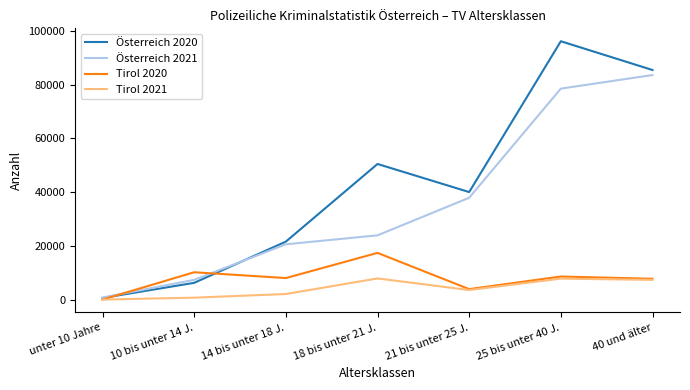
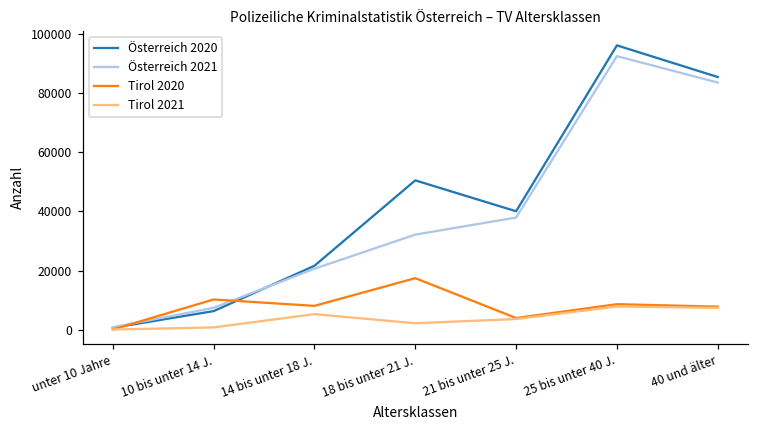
  {
    "Österreich 2020": {
      "10 bis unter 14 J.": 6000,
      "14 bis unter 18 J.": 22000,
      "18 bis unter 21 J.": 51000,
      "21 bis unter 25 J.": 40000,
      "25 bis unter 40 J.": 96000,
      "40 und älter": 85000
    },
    "Österreich 2021": {
      "10 bis unter 14 J.": 7000,
      "14 bis unter 18 J.": 21000,
-     "18 bis unter 21 J.": 24000,
+     "18 bis unter 21 J.": 32000,
      "21 bis unter 25 J.": 38000,
-     "25 bis unter 40 J.": 79000,
+     "25 bis unter 40 J.": 93000,
      "40 und älter": 84000
    },
    "Tirol 2020": {
      "10 bis unter 14 J.": 10000,
      "14 bis unter 18 J.": 8000,
      "18 bis unter 21 J.": 17000
    },
    "Tirol 2021": {
      "10 bis unter 14 J.": 1000,
-     "14 bis unter 18 J.": 2000,
-     "18 bis unter 21 J.": 8000
+     "14 bis unter 18 J.": 5000,
+     "18 bis unter 21 J.": 2000
    }
  }
